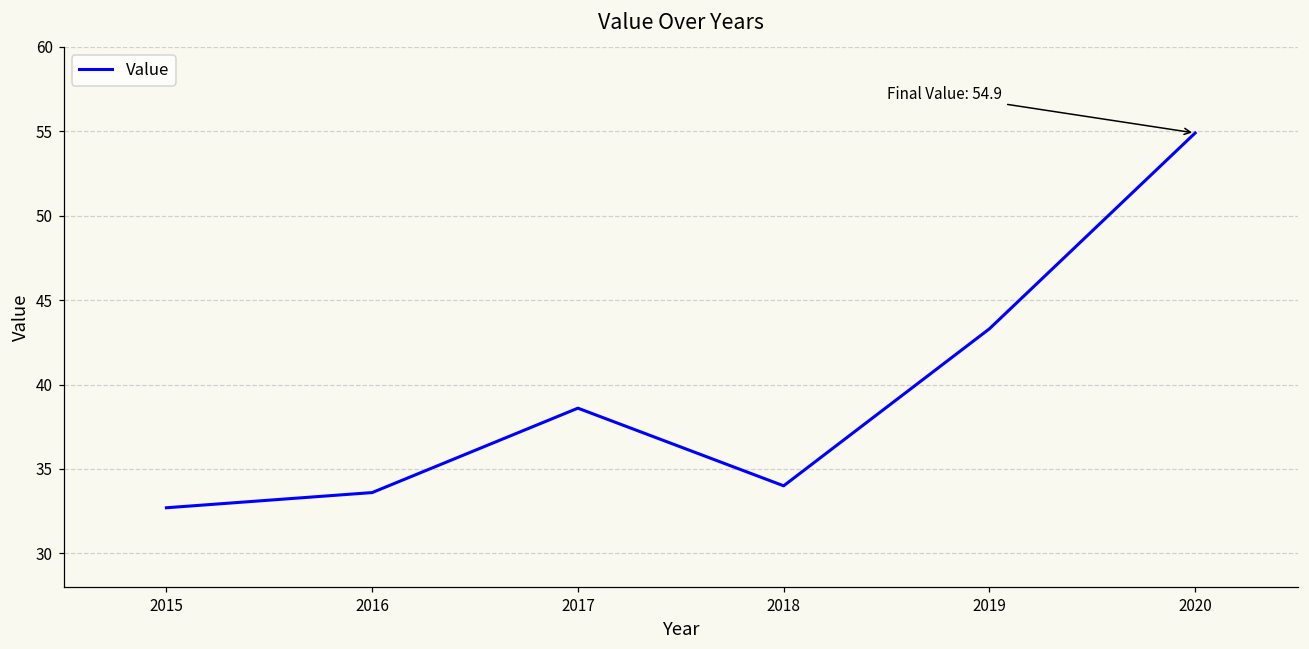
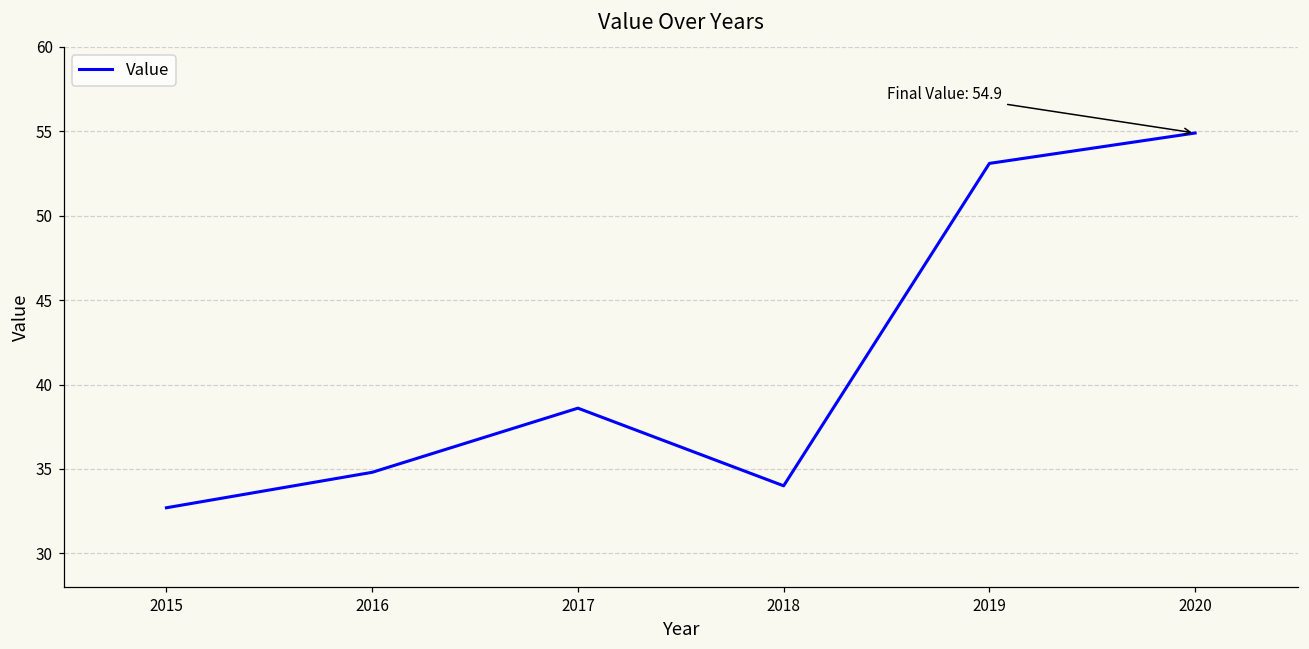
  {
    "2015": 32.7,
-   "2016": 33.6,
+   "2016": 34.8,
    "2017": 38.6,
    "2018": 34.0,
-   "2019": 43.3
+   "2019": 53.1
  }
